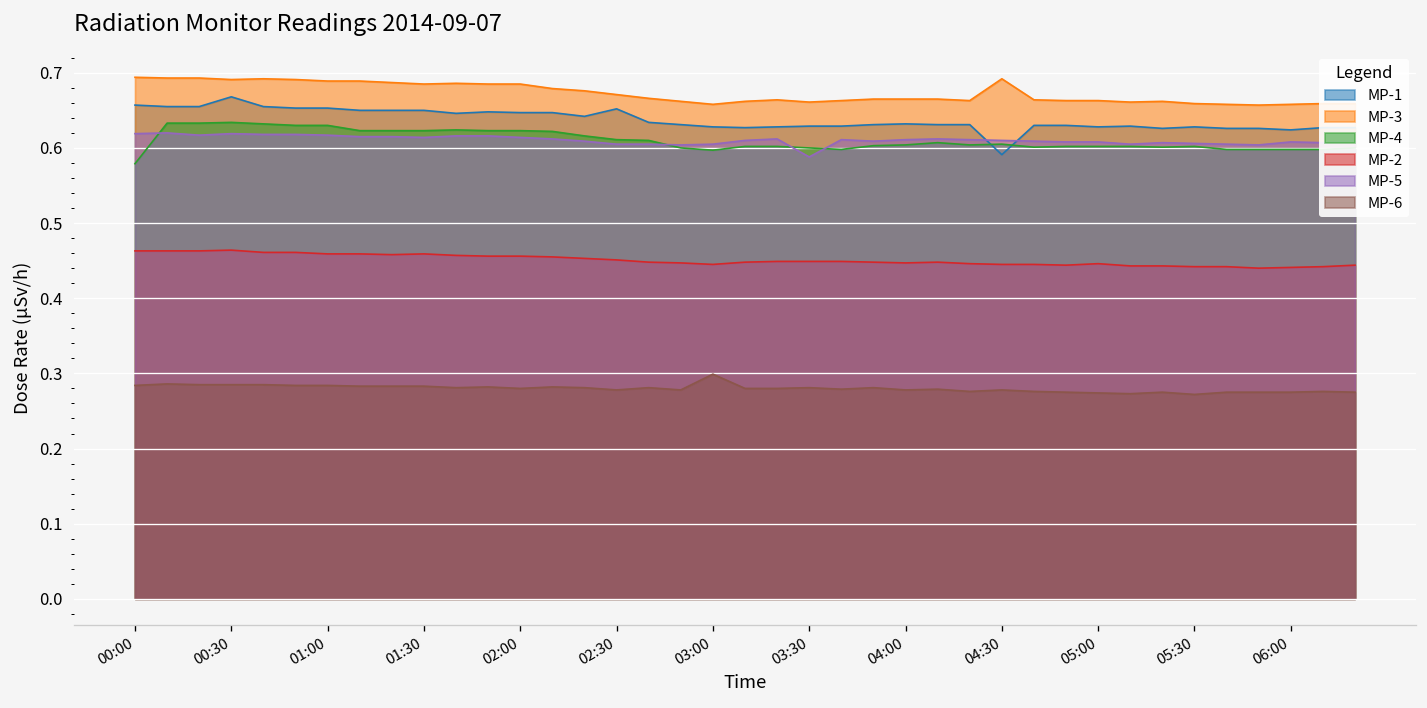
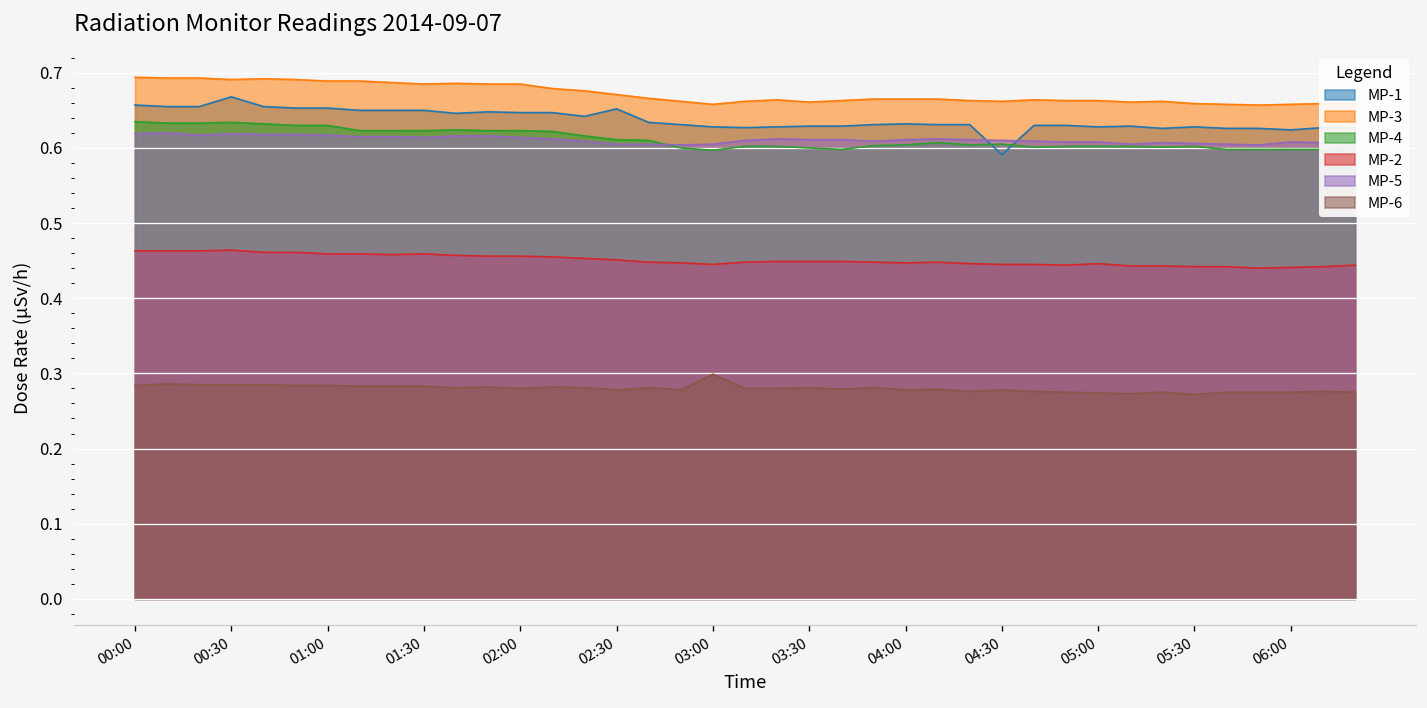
  {
    "MP-1": {
      "00:00": 0.66,
      "00:30": 0.67,
      "01:00": 0.65,
      "01:30": 0.65,
      "02:00": 0.65,
      "02:30": 0.65,
      "03:00": 0.63,
      "03:30": 0.63,
      "04:00": 0.63,
      "04:30": 0.59,
      "05:00": 0.63,
      "05:30": 0.63,
      "06:00": 0.62
    },
    "MP-3": {
      "00:00": 0.69,
      "00:30": 0.69,
      "01:00": 0.69,
      "01:30": 0.69,
      "02:00": 0.69,
      "02:30": 0.67,
      "03:00": 0.66,
      "03:30": 0.66,
      "04:00": 0.67,
-     "04:30": 0.69,
+     "04:30": 0.66,
      "05:00": 0.66,
      "05:30": 0.66,
      "06:00": 0.66
    },
    "MP-4": {
-     "00:00": 0.58,
+     "00:00": 0.64,
      "00:30": 0.63,
      "01:00": 0.63,
      "01:30": 0.62,
      "02:00": 0.62,
      "02:30": 0.61,
      "03:00": 0.60,
      "03:30": 0.60,
      "04:00": 0.60,
      "04:30": 0.61,
      "05:00": 0.60,
      "06:00": 0.60
    },
    "MP-2": {
      "00:00": 0.46,
      "00:30": 0.46,
      "01:00": 0.46,
      "01:30": 0.46,
      "02:00": 0.46,
      "02:30": 0.45,
      "03:00": 0.45,
      "03:30": 0.45,
      "04:00": 0.45,
      "04:30": 0.45,
      "05:00": 0.45,
      "05:30": 0.44,
      "06:00": 0.44
    },
    "MP-5": {
      "00:00": 0.62,
      "00:30": 0.62,
      "01:00": 0.62,
      "01:30": 0.61,
      "02:00": 0.61,
      "02:30": 0.61,
      "03:00": 0.61,
-     "03:30": 0.59,
+     "03:30": 0.61,
      "04:00": 0.61,
      "04:30": 0.61,
      "05:00": 0.61,
      "06:00": 0.61
    },
    "MP-6": {
      "00:00": 0.28,
      "00:30": 0.29,
      "01:00": 0.28,
      "01:30": 0.28,
      "02:00": 0.28,
      "02:30": 0.28,
      "03:00": 0.30,
      "03:30": 0.28,
      "04:00": 0.28,
      "04:30": 0.28,
      "05:00": 0.27,
      "05:30": 0.27,
      "06:00": 0.28
    }
  }
